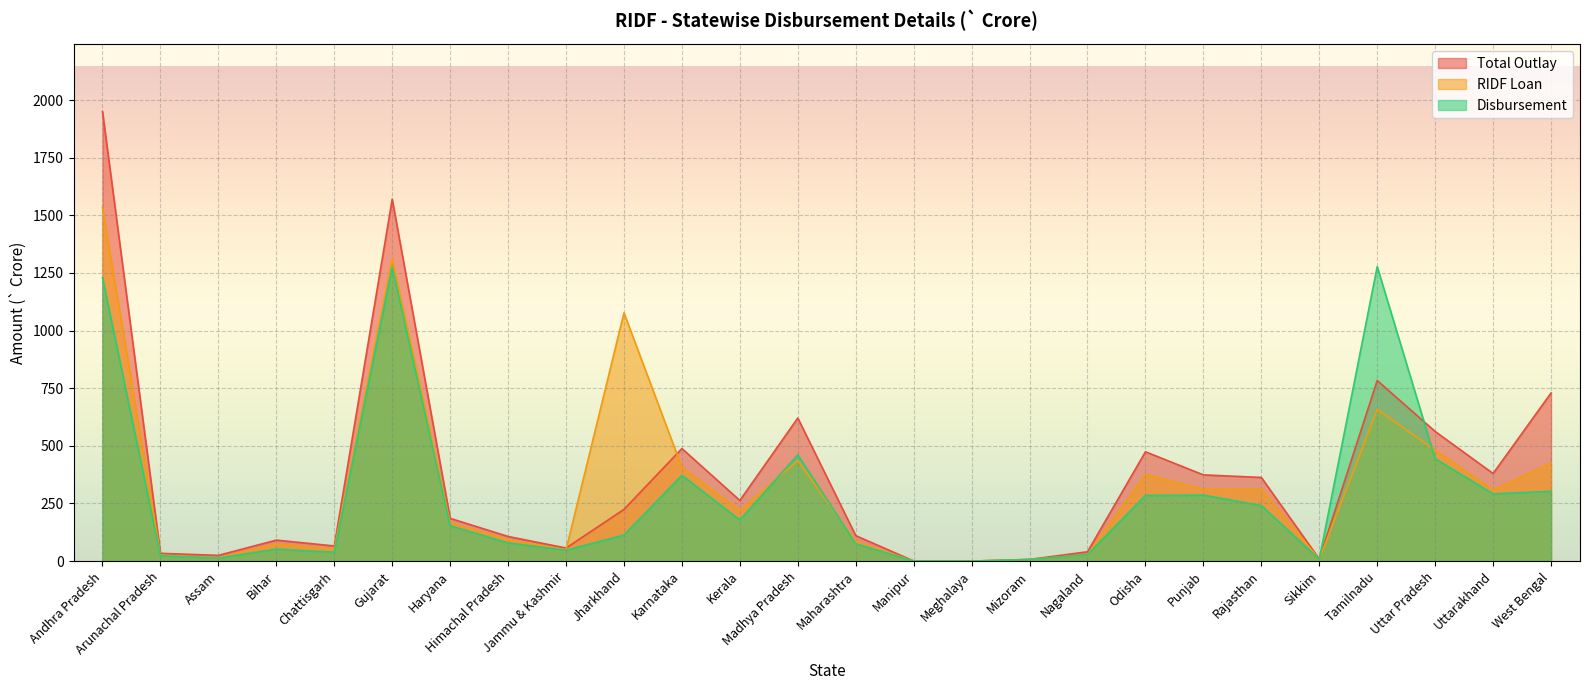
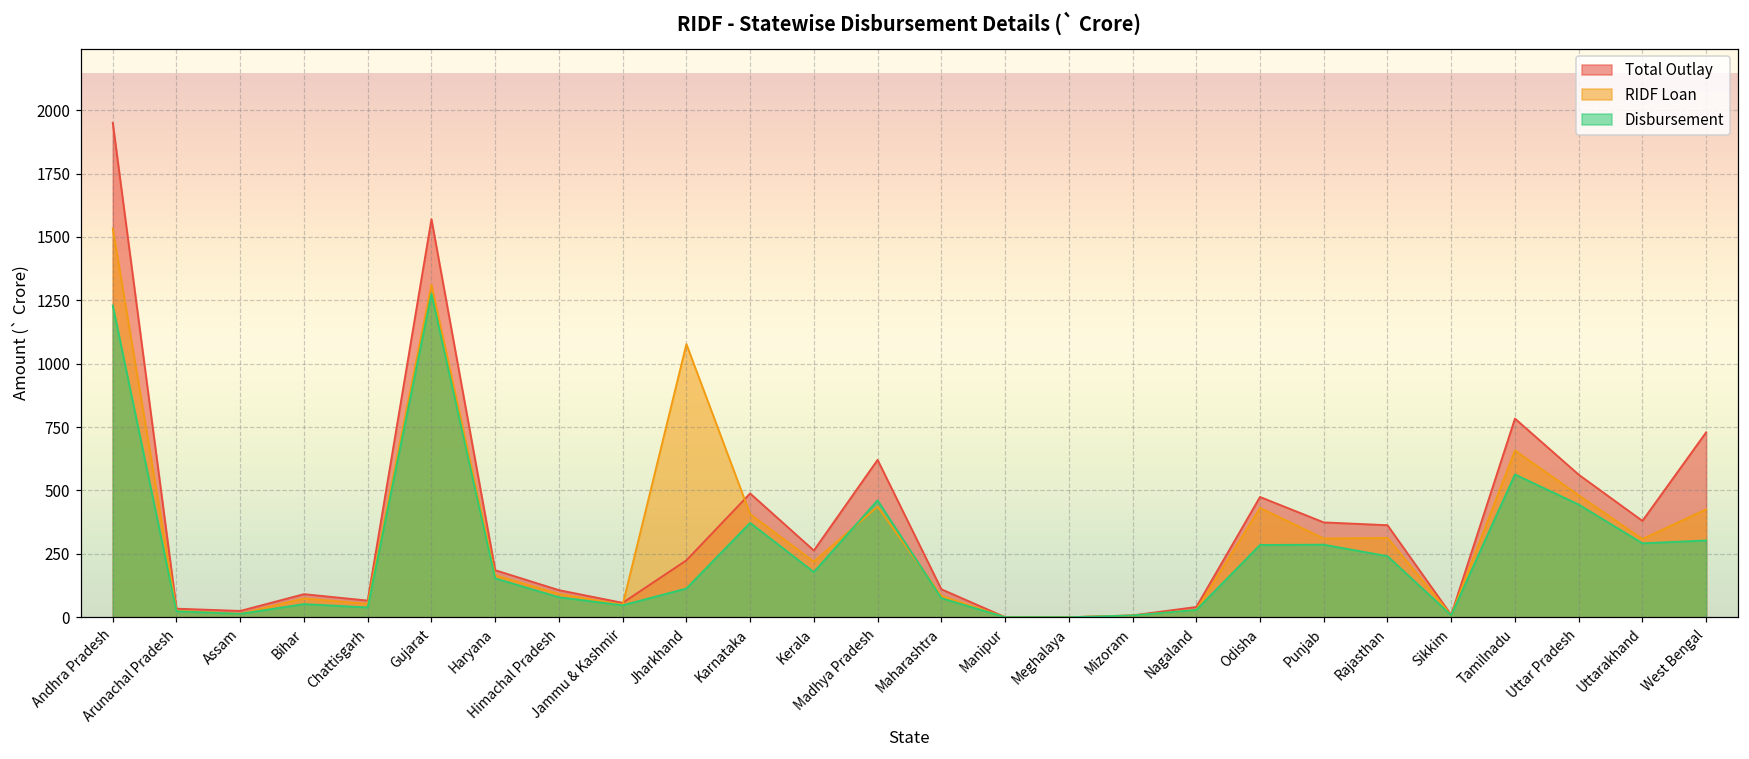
  {
    "Total Outlay": {
      "Andhra Pradesh": 1950,
      "Bihar": 90,
      "Chattisgarh": 70,
      "Gujarat": 1570,
      "Haryana": 190,
      "Himachal Pradesh": 110,
      "Jharkhand": 220,
      "Karnataka": 490,
      "Kerala": 260,
      "Madhya Pradesh": 620,
      "Maharashtra": 110,
      "Nagaland": 40,
      "Odisha": 470,
      "Punjab": 370,
      "Rajasthan": 360,
      "Tamilnadu": 780,
      "Uttar Pradesh": 560,
      "Uttarakhand": 380,
      "West Bengal": 730
    },
    "RIDF Loan": {
      "Andhra Pradesh": 1530,
      "Bihar": 70,
      "Chattisgarh": 50,
      "Gujarat": 1310,
      "Haryana": 170,
      "Himachal Pradesh": 90,
      "Jharkhand": 1080,
      "Karnataka": 410,
      "Kerala": 220,
      "Madhya Pradesh": 440,
-     "Odisha": 380,
+     "Odisha": 430,
      "Punjab": 310,
      "Rajasthan": 310,
      "Tamilnadu": 660,
      "Uttar Pradesh": 480,
      "Uttarakhand": 310,
      "West Bengal": 430
    },
    "Disbursement": {
      "Andhra Pradesh": 1230,
      "Bihar": 50,
      "Chattisgarh": 40,
      "Gujarat": 1280,
      "Haryana": 150,
      "Himachal Pradesh": 80,
      "Jharkhand": 110,
      "Karnataka": 370,
      "Kerala": 180,
      "Madhya Pradesh": 460,
      "Odisha": 280,
      "Punjab": 290,
      "Rajasthan": 240,
-     "Tamilnadu": 1280,
+     "Tamilnadu": 560,
      "Uttar Pradesh": 440,
      "Uttarakhand": 290,
      "West Bengal": 300
    }
  }
